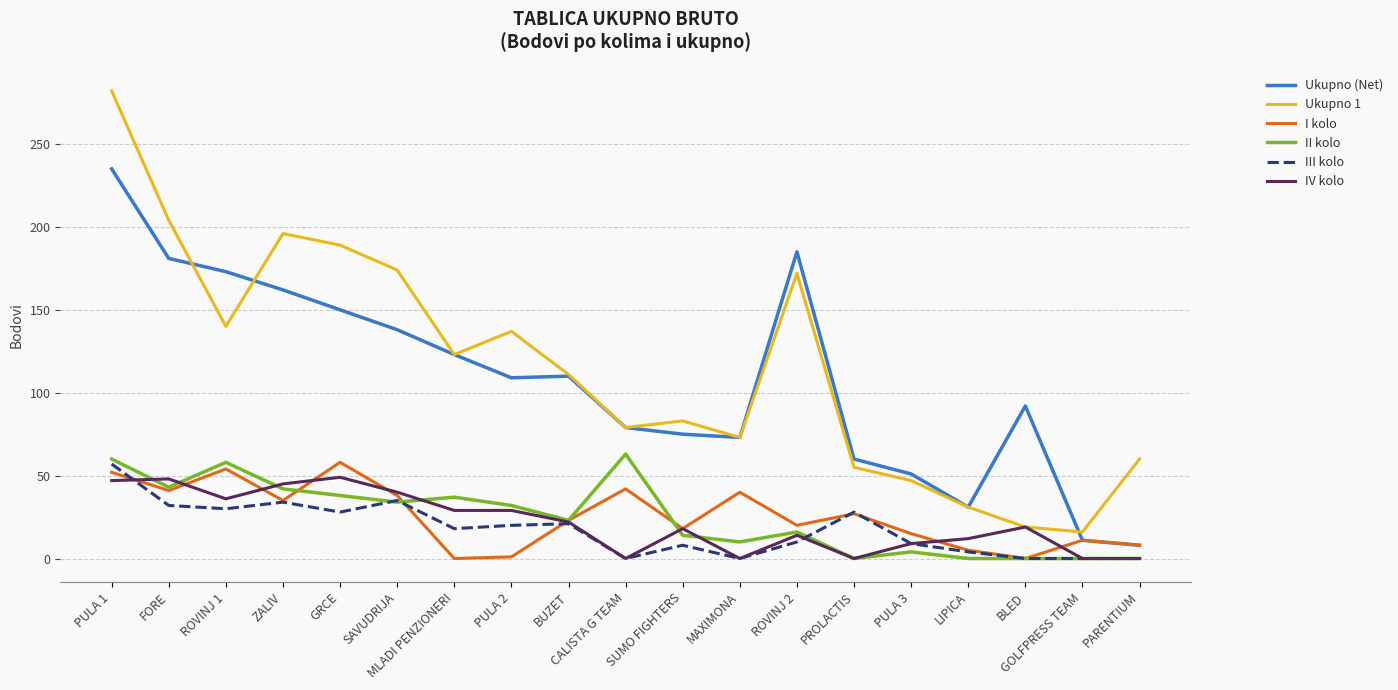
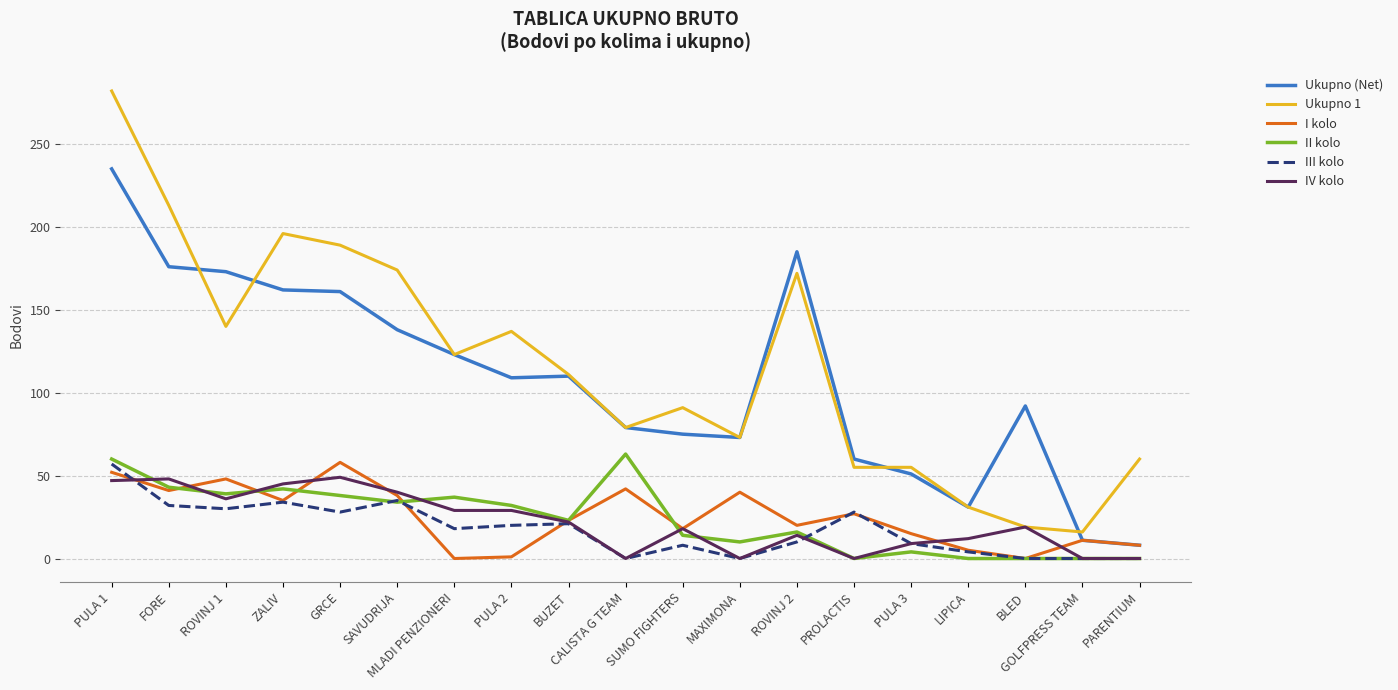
  {
    "Ukupno (Net)": {
      "PULA 1": 235,
-     "FORE": 181,
+     "FORE": 176,
      "ROVINJ 1": 173,
      "ZALIV": 162,
-     "GRCE": 150,
+     "GRCE": 161,
      "SAVUDRIJA": 138,
      "PULA 2": 109,
      "SUMO FIGHTERS": 75,
      "ROVINJ 2": 185,
      "PROLACTIS": 60,
      "PULA 3": 51,
      "BLED": 92
    },
    "Ukupno 1": {
      "PULA 1": 282,
-     "FORE": 204,
+     "FORE": 213,
      "ROVINJ 1": 140,
      "ZALIV": 196,
      "GRCE": 189,
      "SAVUDRIJA": 174,
      "PULA 2": 137,
-     "SUMO FIGHTERS": 83,
+     "SUMO FIGHTERS": 91,
      "ROVINJ 2": 172,
      "PROLACTIS": 55,
-     "PULA 3": 47,
+     "PULA 3": 55,
      "GOLFPRESS TEAM": 16,
      "PARENTIUM": 60
    },
    "I kolo": {
      "PULA 1": 52,
      "FORE": 41,
-     "ROVINJ 1": 54,
+     "ROVINJ 1": 48,
      "GRCE": 58,
      "SAVUDRIJA": 38,
      "MLADI PENZIONERI": 0,
      "PULA 2": 1,
      "CALISTA G TEAM": 42,
      "MAXIMONA": 40,
      "ROVINJ 2": 20,
      "PULA 3": 15
    },
    "II kolo": {
      "PULA 1": 60,
      "FORE": 43,
-     "ROVINJ 1": 58,
+     "ROVINJ 1": 39,
      "ZALIV": 42,
      "GRCE": 38,
      "MLADI PENZIONERI": 37,
      "PULA 2": 32,
      "CALISTA G TEAM": 63,
      "SUMO FIGHTERS": 14,
      "MAXIMONA": 10,
      "ROVINJ 2": 16,
      "PULA 3": 4,
      "LIPICA": 0
    }
  }
